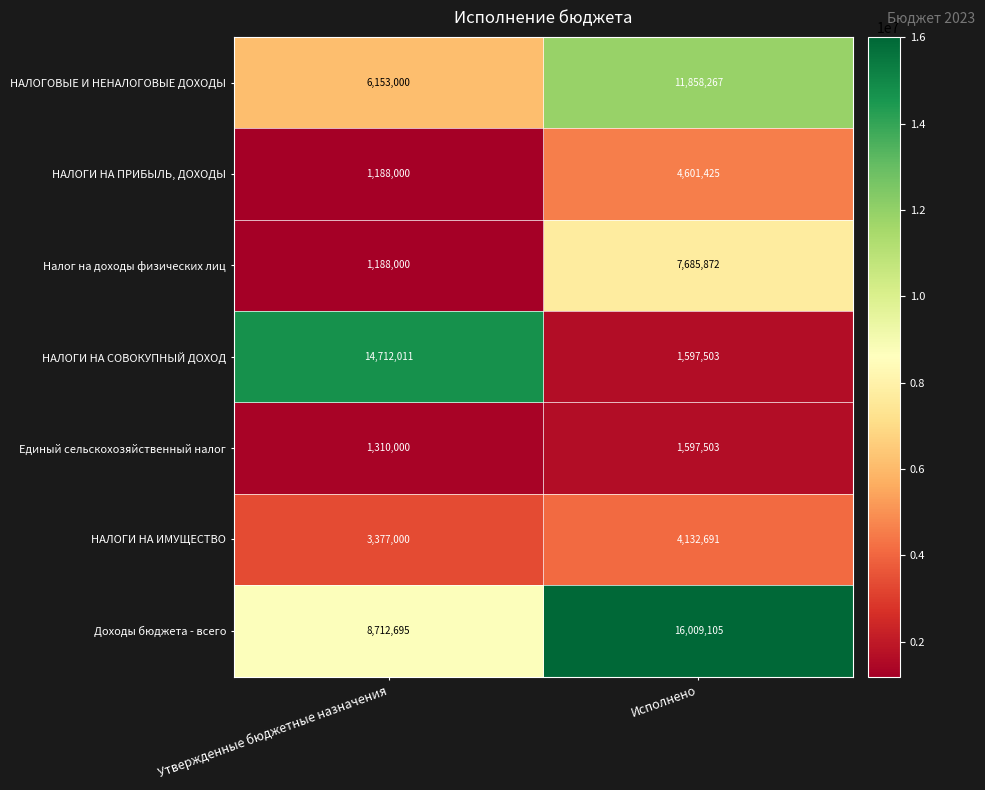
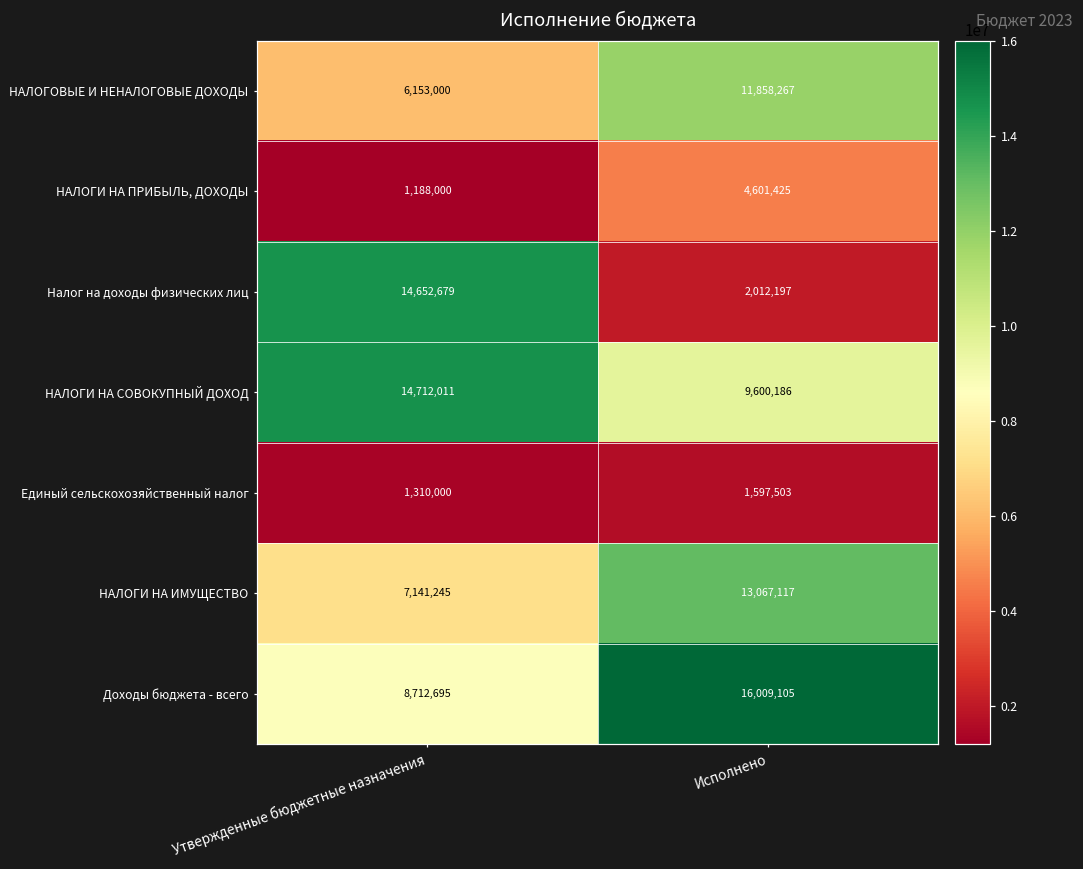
  {
    "НАЛОГОВЫЕ И НЕНАЛОГОВЫЕ ДОХОДЫ": {
      "Утвержденные бюджетные назначения": "6,153,000",
      "Исполнено": "11,858,267"
    },
    "НАЛОГИ НА ПРИБЫЛЬ, ДОХОДЫ": {
      "Утвержденные бюджетные назначения": "1,188,000",
      "Исполнено": "4,601,425"
    },
    "Налог на доходы физических лиц": {
-     "Утвержденные бюджетные назначения": "1,188,000",
-     "Исполнено": "7,685,872"
+     "Утвержденные бюджетные назначения": "14,652,679",
+     "Исполнено": "2,012,197"
    },
    "НАЛОГИ НА СОВОКУПНЫЙ ДОХОД": {
      "Утвержденные бюджетные назначения": "14,712,011",
-     "Исполнено": "1,597,503"
+     "Исполнено": "9,600,186"
    },
    "Единый сельскохозяйственный налог": {
      "Утвержденные бюджетные назначения": "1,310,000",
      "Исполнено": "1,597,503"
    },
    "НАЛОГИ НА ИМУЩЕСТВО": {
-     "Утвержденные бюджетные назначения": "3,377,000",
-     "Исполнено": "4,132,691"
+     "Утвержденные бюджетные назначения": "7,141,245",
+     "Исполнено": "13,067,117"
    },
    "Доходы бюджета - всего": {
      "Утвержденные бюджетные назначения": "8,712,695",
      "Исполнено": "16,009,105"
    }
  }
